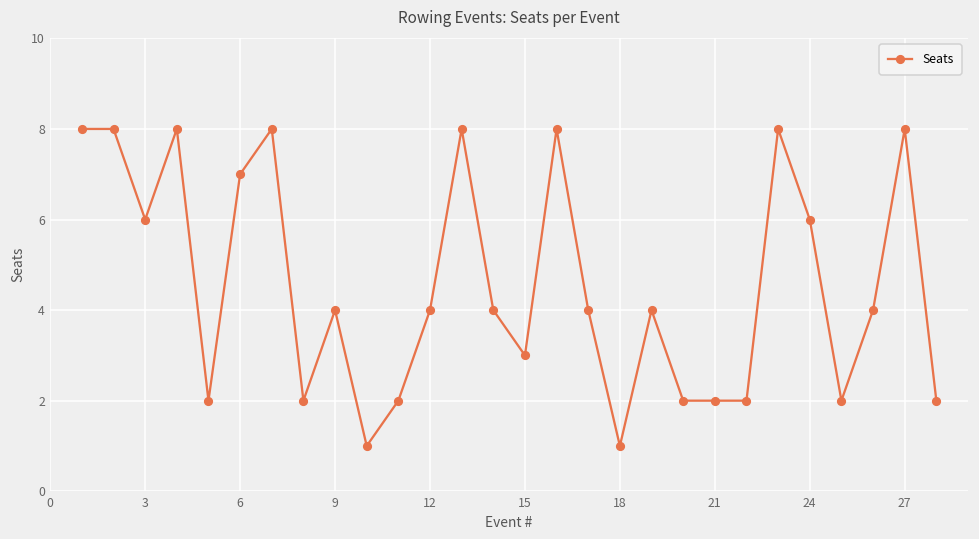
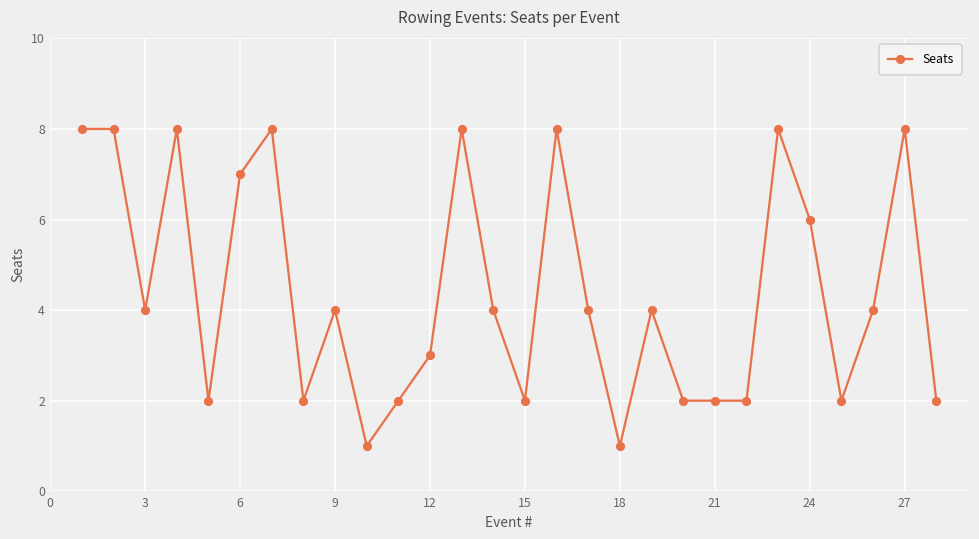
  {
-   "3": 6,
+   "3": 4,
    "6": 7,
    "9": 4,
-   "12": 4,
-   "15": 3,
+   "12": 3,
+   "15": 2,
    "18": 1,
    "21": 2,
    "24": 6,
    "27": 8
  }
